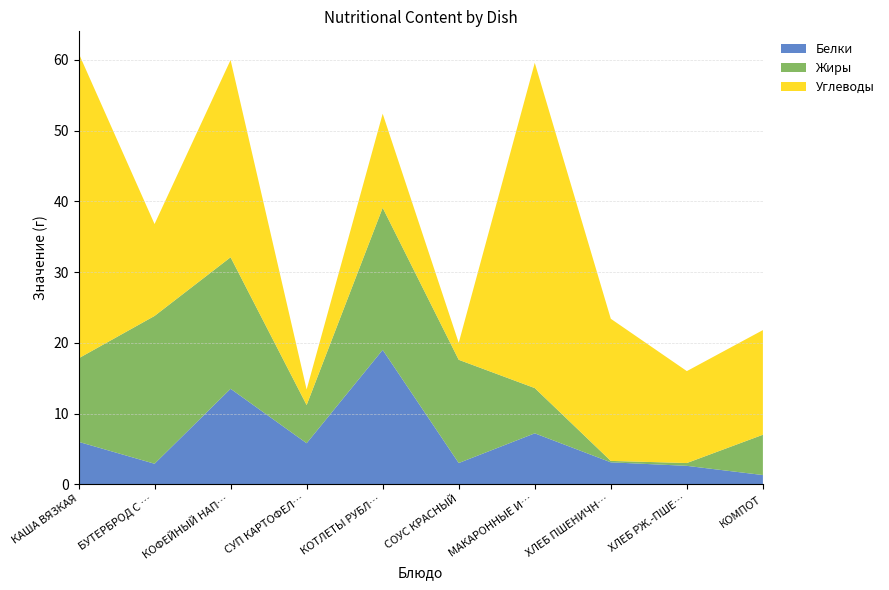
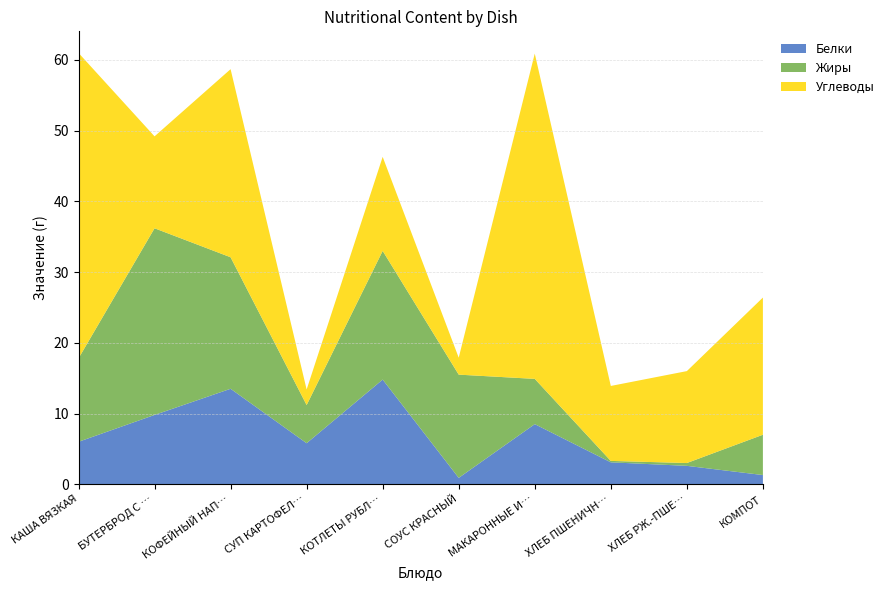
  {
    "Белки": {
      "КАША ВЯЗКАЯ": 6,
-     "БУТЕРБРОД С …": 3,
+     "БУТЕРБРОД С …": 10,
      "КОФЕЙНЫЙ НАП…": 14,
      "СУП КАРТОФЕЛ…": 6,
-     "КОТЛЕТЫ РУБЛ…": 19,
-     "СОУС КРАСНЫЙ": 3,
-     "МАКАРОННЫЕ И…": 7,
+     "КОТЛЕТЫ РУБЛ…": 15,
+     "СОУС КРАСНЫЙ": 1,
+     "МАКАРОННЫЕ И…": 9,
      "ХЛЕБ РЖ.-ПШЕ…": 3,
      "КОМПОТ": 1
    },
    "Жиры": {
      "КАША ВЯЗКАЯ": 12,
-     "БУТЕРБРОД С …": 21,
+     "БУТЕРБРОД С …": 26,
      "КОФЕЙНЫЙ НАП…": 19,
      "СУП КАРТОФЕЛ…": 5,
-     "КОТЛЕТЫ РУБЛ…": 20,
+     "КОТЛЕТЫ РУБЛ…": 18,
      "СОУС КРАСНЫЙ": 15,
      "МАКАРОННЫЕ И…": 6,
      "ХЛЕБ РЖ.-ПШЕ…": 0,
      "КОМПОТ": 6
    },
    "Углеводы": {
      "КАША ВЯЗКАЯ": 43,
      "БУТЕРБРОД С …": 13,
-     "КОФЕЙНЫЙ НАП…": 28,
+     "КОФЕЙНЫЙ НАП…": 27,
      "СУП КАРТОФЕЛ…": 2,
      "КОТЛЕТЫ РУБЛ…": 13,
      "СОУС КРАСНЫЙ": 2,
      "МАКАРОННЫЕ И…": 46,
-     "ХЛЕБ ПШЕНИЧН…": 20,
+     "ХЛЕБ ПШЕНИЧН…": 11,
      "ХЛЕБ РЖ.-ПШЕ…": 13,
-     "КОМПОТ": 15
+     "КОМПОТ": 19
    }
  }
